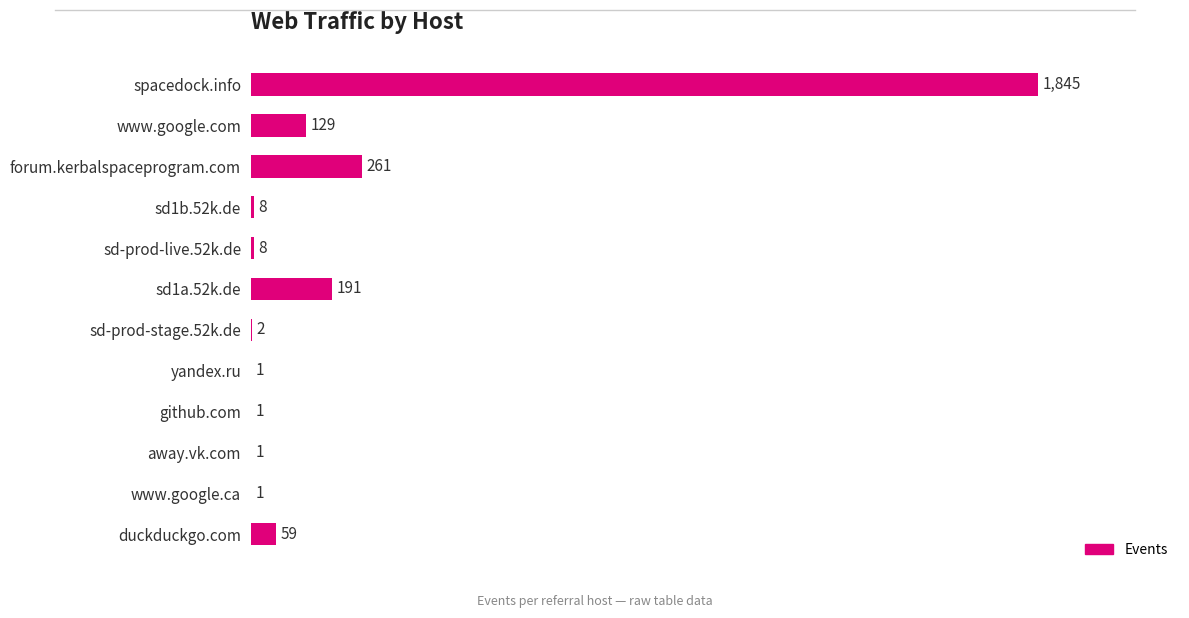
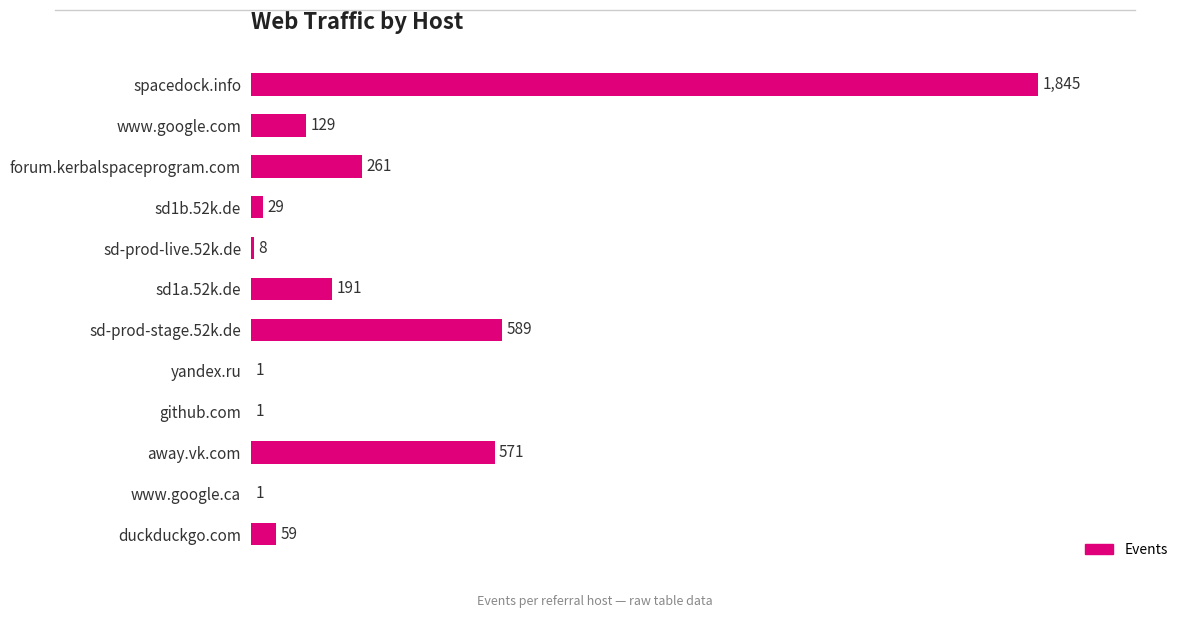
  {
    "spacedock.info": "1,845",
    "www.google.com": "129",
    "forum.kerbalspaceprogram.com": "261",
-   "sd1b.52k.de": "8",
+   "sd1b.52k.de": "29",
    "sd-prod-live.52k.de": "8",
    "sd1a.52k.de": "191",
-   "sd-prod-stage.52k.de": "2",
+   "sd-prod-stage.52k.de": "589",
    "yandex.ru": "1",
    "github.com": "1",
-   "away.vk.com": "1",
+   "away.vk.com": "571",
    "www.google.ca": "1",
    "duckduckgo.com": "59"
  }
